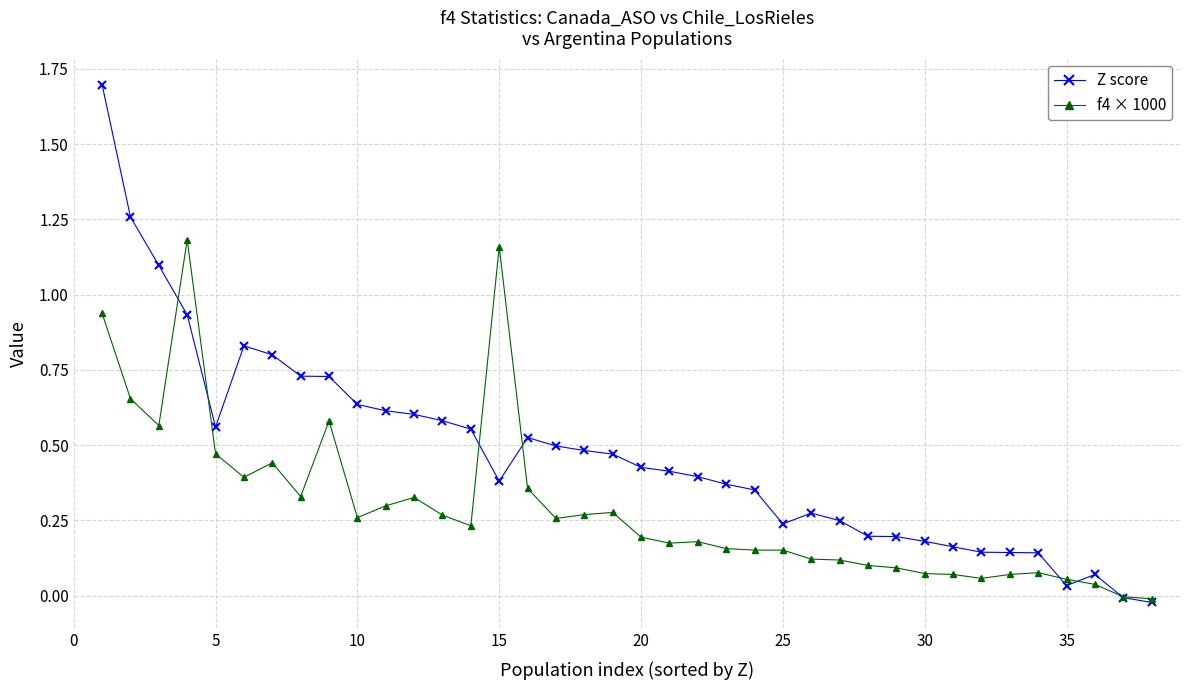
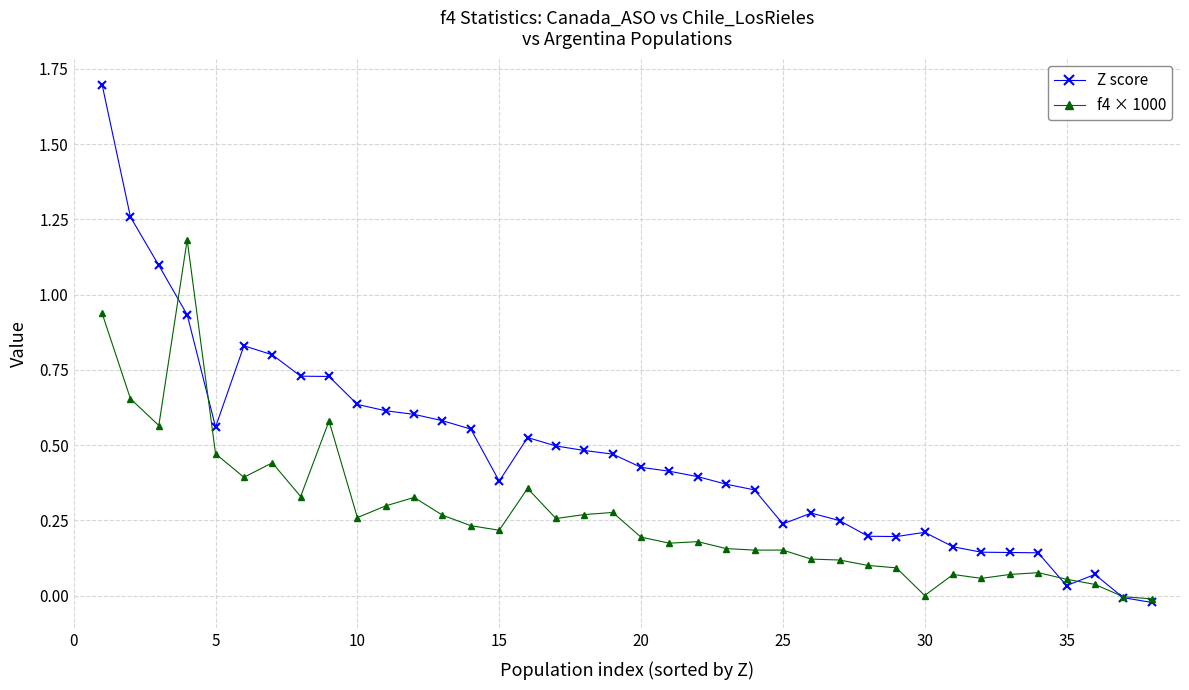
  {
    "Z score": {
      "5": 0.56,
      "10": 0.64,
      "15": 0.38,
      "20": 0.43,
      "25": 0.24,
-     "30": 0.18,
+     "30": 0.21,
      "35": 0.03
    },
    "f4 × 1000": {
      "5": 0.47,
      "10": 0.26,
-     "15": 1.16,
+     "15": 0.22,
      "20": 0.19,
      "25": 0.15,
-     "30": 0.07,
+     "30": 0.00,
      "35": 0.05
    }
  }
